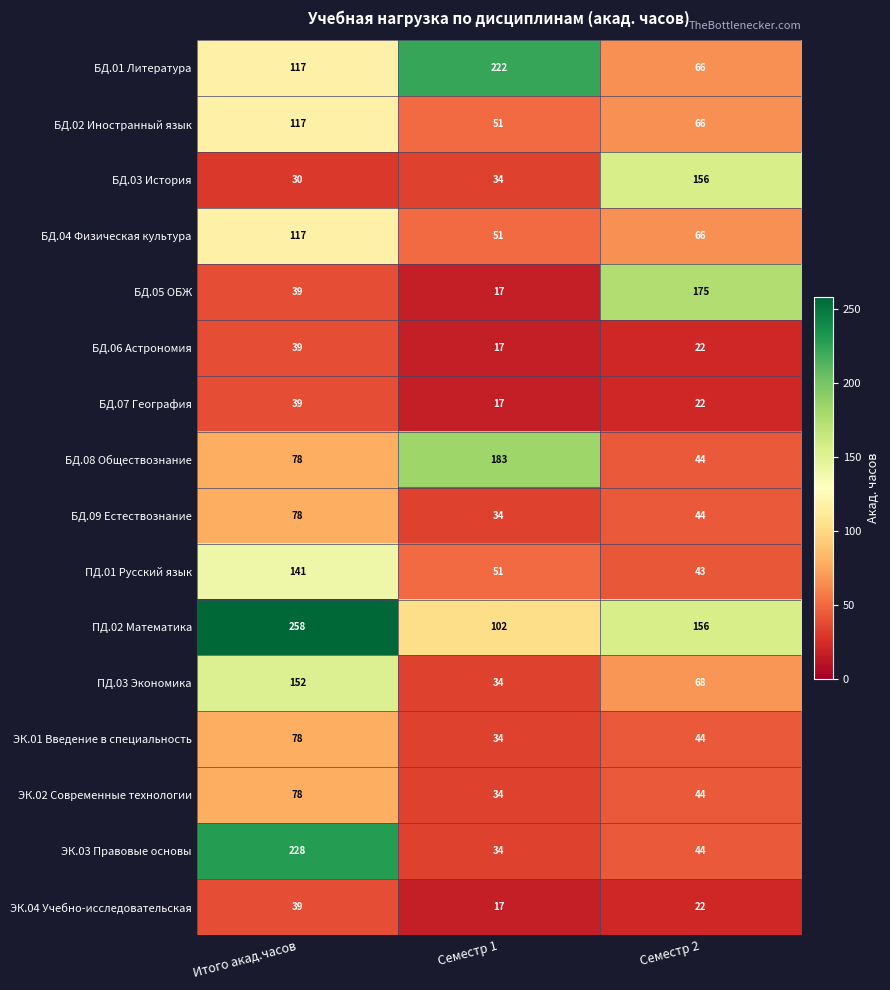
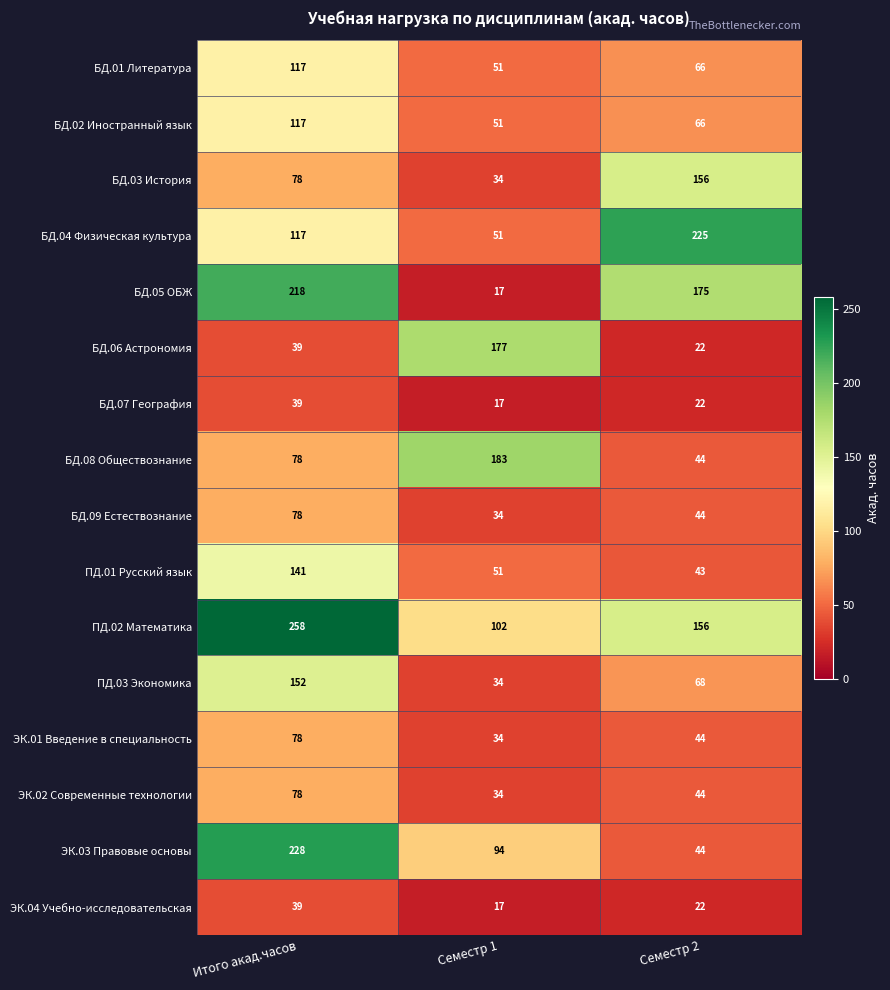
  {
    "БД.01 Литература": {
      "Итого акад.часов": 117,
-     "Семестр 1": 222,
+     "Семестр 1": 51,
      "Семестр 2": 66
    },
    "БД.02 Иностранный язык": {
      "Итого акад.часов": 117,
      "Семестр 1": 51,
      "Семестр 2": 66
    },
    "БД.03 История": {
-     "Итого акад.часов": 30,
+     "Итого акад.часов": 78,
      "Семестр 1": 34,
      "Семестр 2": 156
    },
    "БД.04 Физическая культура": {
      "Итого акад.часов": 117,
      "Семестр 1": 51,
-     "Семестр 2": 66
+     "Семестр 2": 225
    },
    "БД.05 ОБЖ": {
-     "Итого акад.часов": 39,
+     "Итого акад.часов": 218,
      "Семестр 1": 17,
      "Семестр 2": 175
    },
    "БД.06 Астрономия": {
      "Итого акад.часов": 39,
-     "Семестр 1": 17,
+     "Семестр 1": 177,
      "Семестр 2": 22
    },
    "БД.07 География": {
      "Итого акад.часов": 39,
      "Семестр 1": 17,
      "Семестр 2": 22
    },
    "БД.08 Обществознание": {
      "Итого акад.часов": 78,
      "Семестр 1": 183,
      "Семестр 2": 44
    },
    "БД.09 Естествознание": {
      "Итого акад.часов": 78,
      "Семестр 1": 34,
      "Семестр 2": 44
    },
    "ПД.01 Русский язык": {
      "Итого акад.часов": 141,
      "Семестр 1": 51,
      "Семестр 2": 43
    },
    "ПД.02 Математика": {
      "Итого акад.часов": 258,
      "Семестр 1": 102,
      "Семестр 2": 156
    },
    "ПД.03 Экономика": {
      "Итого акад.часов": 152,
      "Семестр 1": 34,
      "Семестр 2": 68
    },
    "ЭК.01 Введение в специальность": {
      "Итого акад.часов": 78,
      "Семестр 1": 34,
      "Семестр 2": 44
    },
    "ЭК.02 Современные технологии": {
      "Итого акад.часов": 78,
      "Семестр 1": 34,
      "Семестр 2": 44
    },
    "ЭК.03 Правовые основы": {
      "Итого акад.часов": 228,
-     "Семестр 1": 34,
+     "Семестр 1": 94,
      "Семестр 2": 44
    },
    "ЭК.04 Учебно-исследовательская": {
      "Итого акад.часов": 39,
      "Семестр 1": 17,
      "Семестр 2": 22
    }
  }
